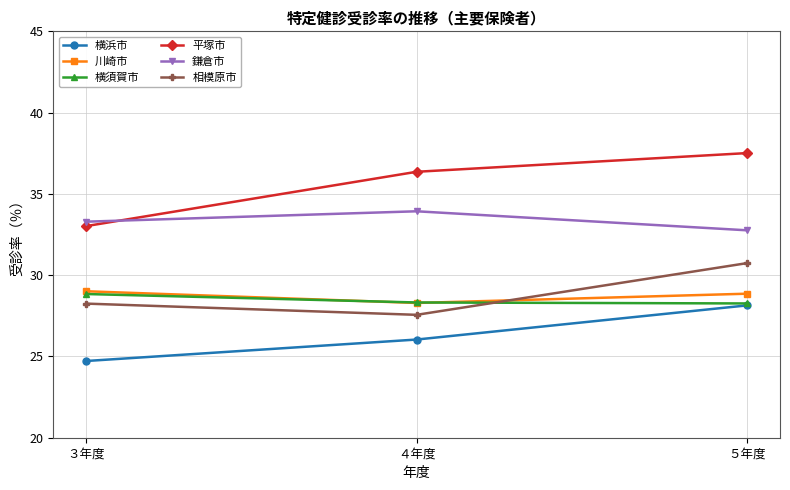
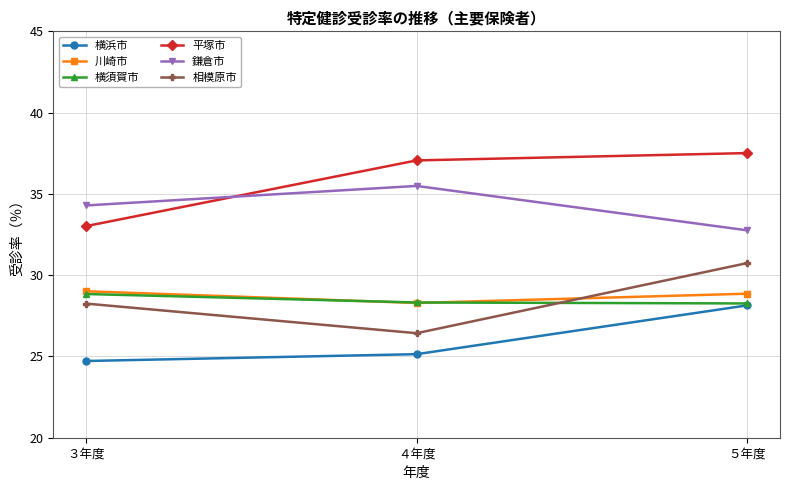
  {
    "横浜市": {
      "３年度": 24.7,
-     "４年度": 26.0
+     "４年度": 25.1
    },
    "川崎市": {
      "３年度": 29.0,
      "５年度": 28.9
    },
    "横須賀市": {
      "３年度": 28.8
    },
    "平塚市": {
      "３年度": 33.0,
-     "４年度": 36.4,
+     "４年度": 37.1,
      "５年度": 37.5
    },
    "鎌倉市": {
-     "３年度": 33.3,
-     "４年度": 33.9,
+     "３年度": 34.3,
+     "４年度": 35.5,
      "５年度": 32.8
    },
    "相模原市": {
      "３年度": 28.3,
-     "４年度": 27.6,
+     "４年度": 26.4,
      "５年度": 30.7
    }
  }
